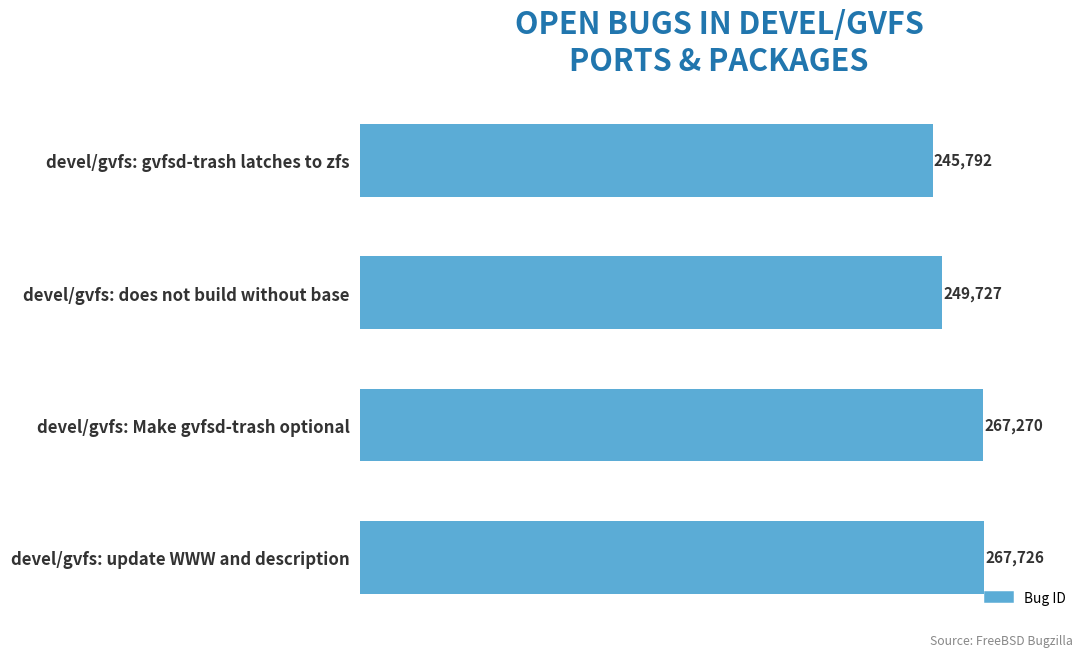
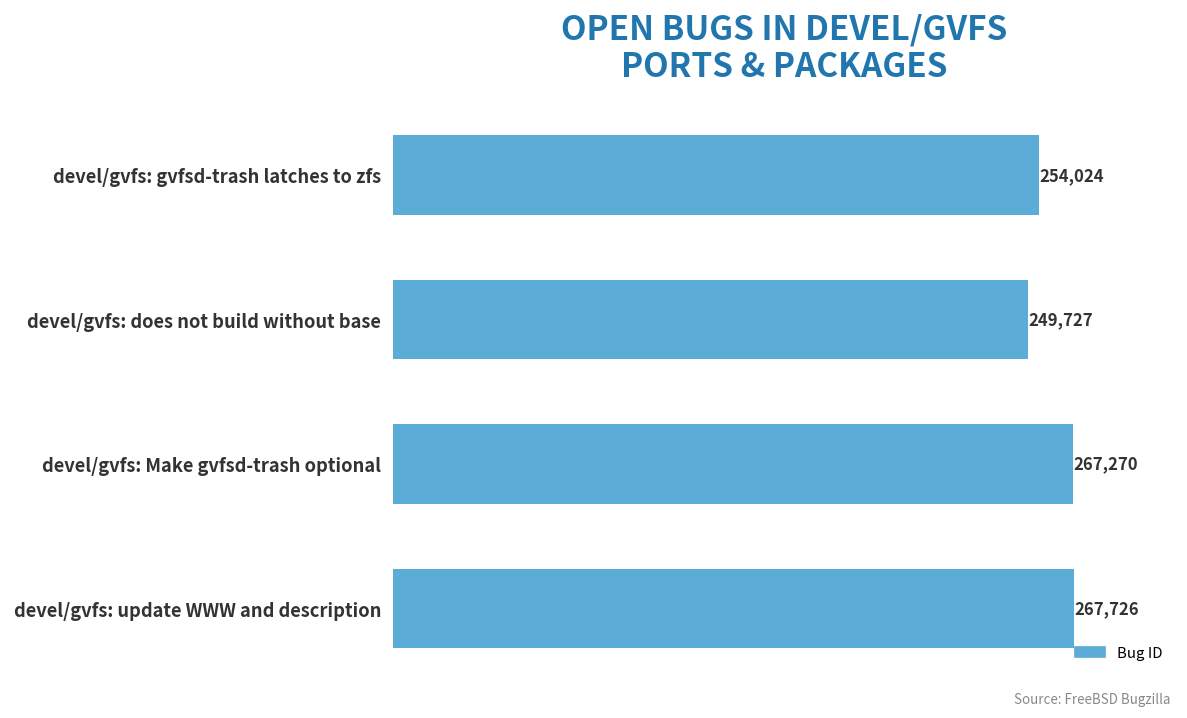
  {
-   "devel/gvfs: gvfsd-trash latches to zfs": "245,792",
+   "devel/gvfs: gvfsd-trash latches to zfs": "254,024",
    "devel/gvfs: does not build without base": "249,727",
    "devel/gvfs: Make gvfsd-trash optional": "267,270",
    "devel/gvfs: update WWW and description": "267,726"
  }
